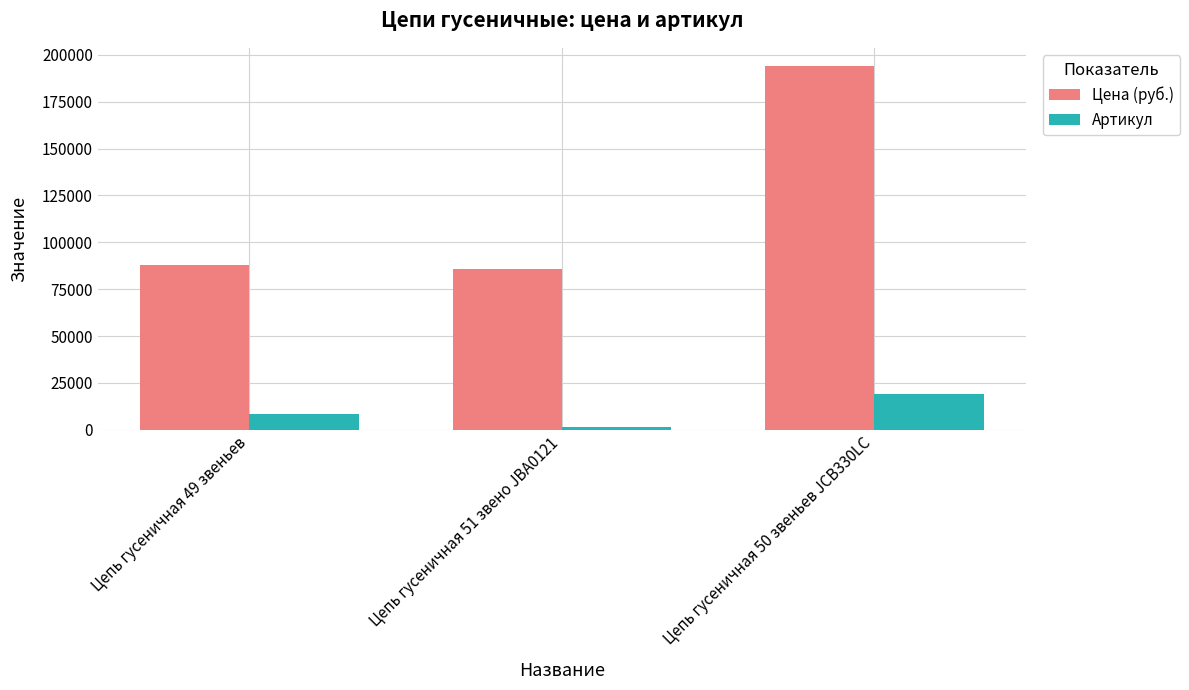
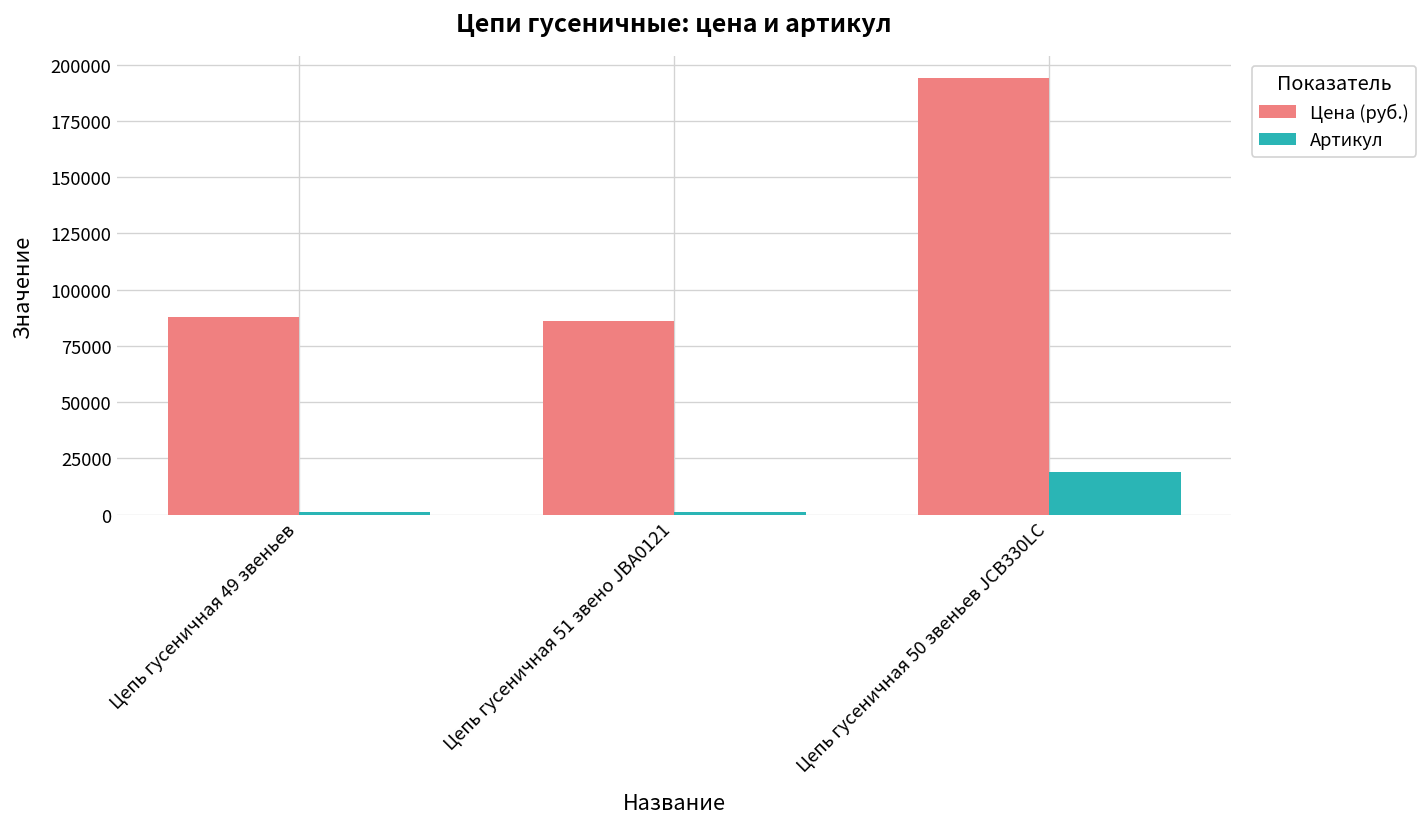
  {
    "Цена (руб.)": {
      "Цепь гусеничная 49 звеньев": 88000,
      "Цепь гусеничная 51 звено JBA0121": 86000,
      "Цепь гусеничная 50 звеньев JCB330LC": 194000
    },
    "Артикул": {
-     "Цепь гусеничная 49 звеньев": 9000,
+     "Цепь гусеничная 49 звеньев": 1000,
      "Цепь гусеничная 51 звено JBA0121": 1000,
      "Цепь гусеничная 50 звеньев JCB330LC": 19000
    }
  }
